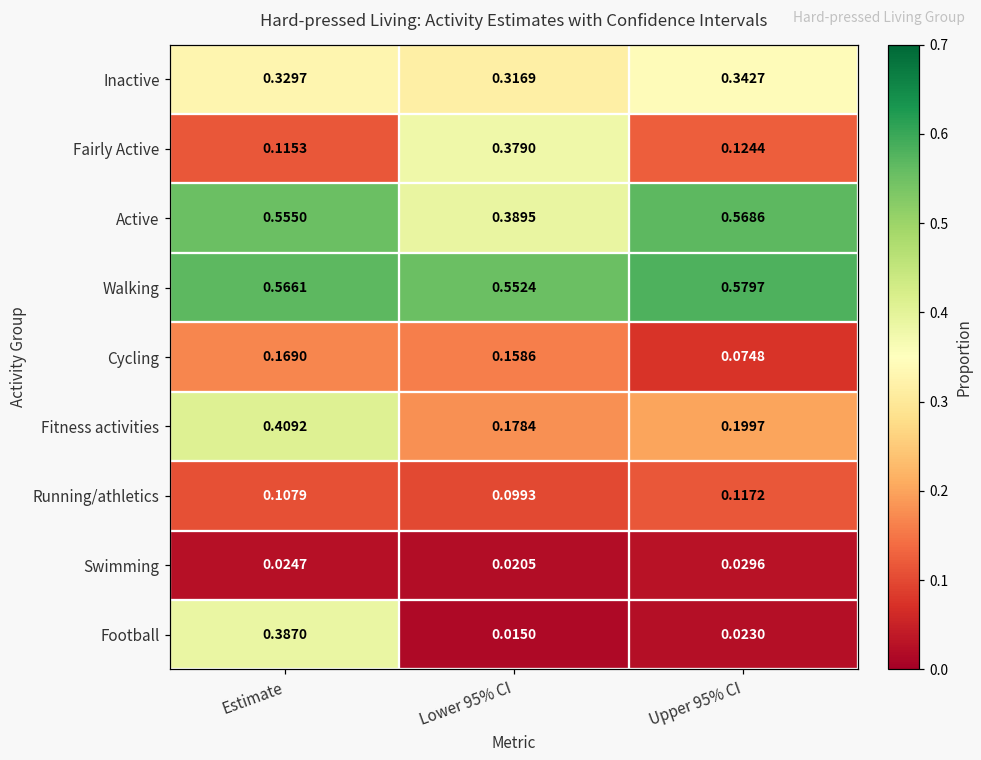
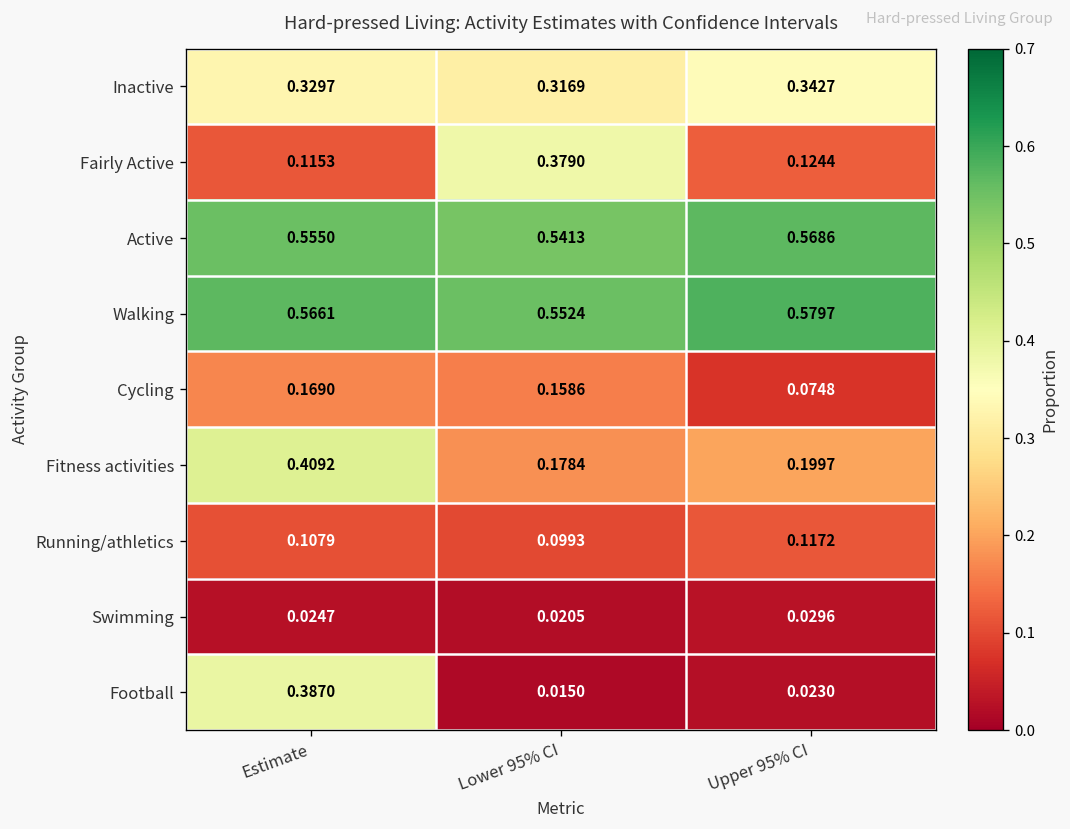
  {
    "Inactive": {
      "Estimate": 0.3297,
      "Lower 95% CI": 0.3169,
      "Upper 95% CI": 0.3427
    },
    "Fairly Active": {
      "Estimate": 0.1153,
      "Lower 95% CI": 0.3790,
      "Upper 95% CI": 0.1244
    },
    "Active": {
      "Estimate": 0.5550,
-     "Lower 95% CI": 0.3895,
+     "Lower 95% CI": 0.5413,
      "Upper 95% CI": 0.5686
    },
    "Walking": {
      "Estimate": 0.5661,
      "Lower 95% CI": 0.5524,
      "Upper 95% CI": 0.5797
    },
    "Cycling": {
      "Estimate": 0.1690,
      "Lower 95% CI": 0.1586,
      "Upper 95% CI": 0.0748
    },
    "Fitness activities": {
      "Estimate": 0.4092,
      "Lower 95% CI": 0.1784,
      "Upper 95% CI": 0.1997
    },
    "Running/athletics": {
      "Estimate": 0.1079,
      "Lower 95% CI": 0.0993,
      "Upper 95% CI": 0.1172
    },
    "Swimming": {
      "Estimate": 0.0247,
      "Lower 95% CI": 0.0205,
      "Upper 95% CI": 0.0296
    },
    "Football": {
      "Estimate": 0.3870,
      "Lower 95% CI": 0.0150,
      "Upper 95% CI": 0.0230
    }
  }
